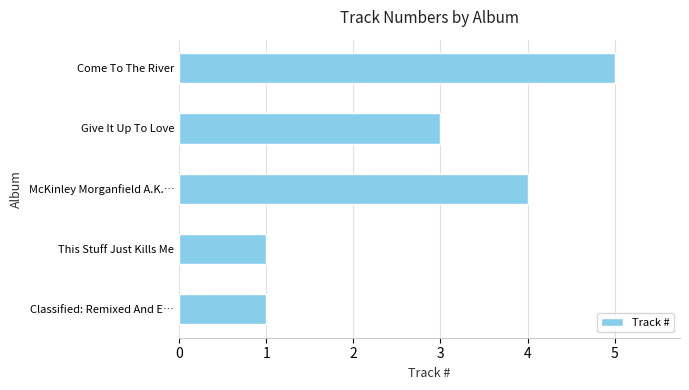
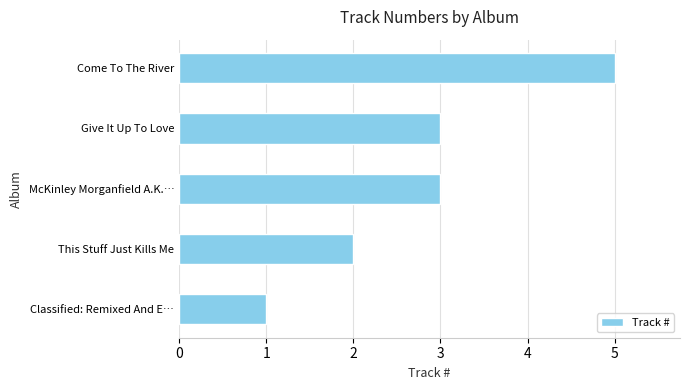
  {
    "Come To The River": 5,
    "Give It Up To Love": 3,
-   "McKinley Morganfield A.K.…": 4,
-   "This Stuff Just Kills Me": 1,
+   "McKinley Morganfield A.K.…": 3,
+   "This Stuff Just Kills Me": 2,
    "Classified: Remixed And E…": 1
  }
